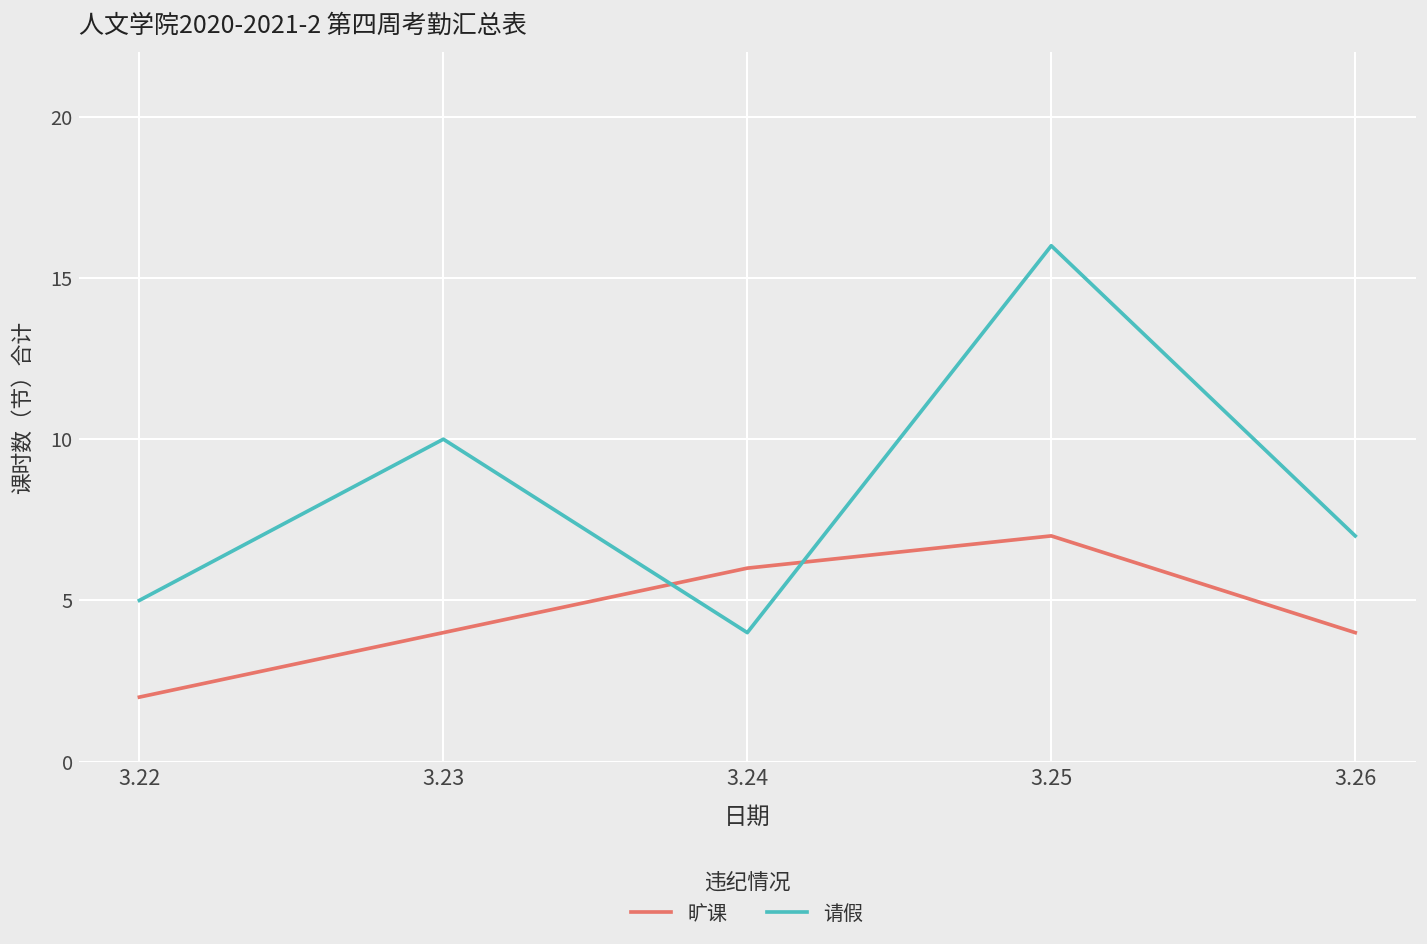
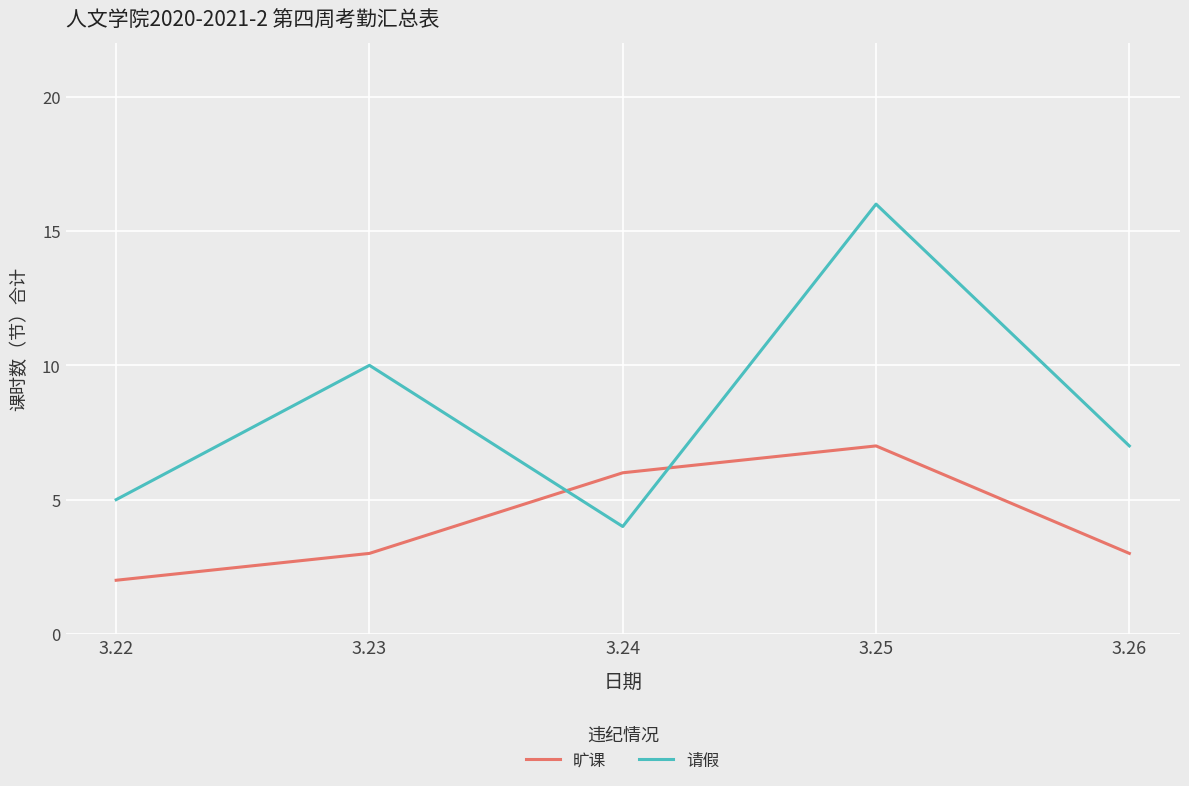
  {
    "旷课": {
      "3.22": 2,
-     "3.23": 4,
+     "3.23": 3,
      "3.24": 6,
      "3.25": 7,
-     "3.26": 4
+     "3.26": 3
    },
    "请假": {
      "3.22": 5,
      "3.23": 10,
      "3.24": 4,
      "3.25": 16,
      "3.26": 7
    }
  }
